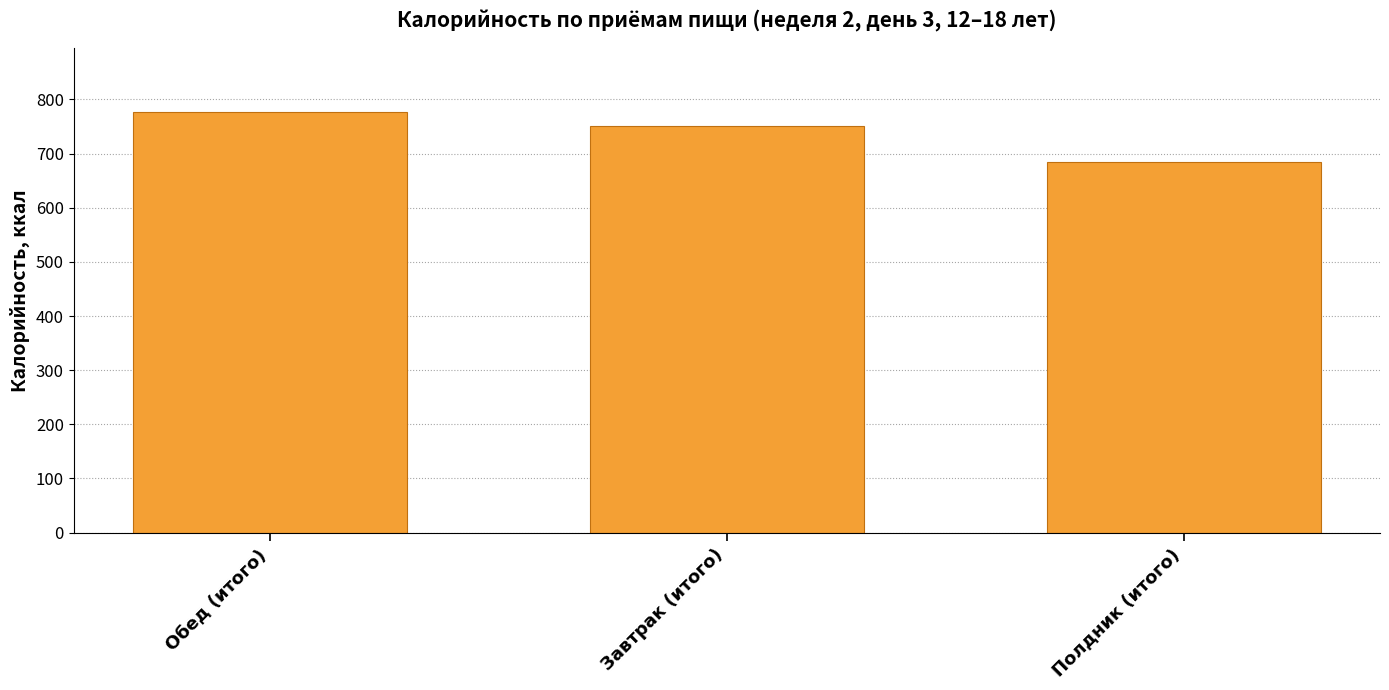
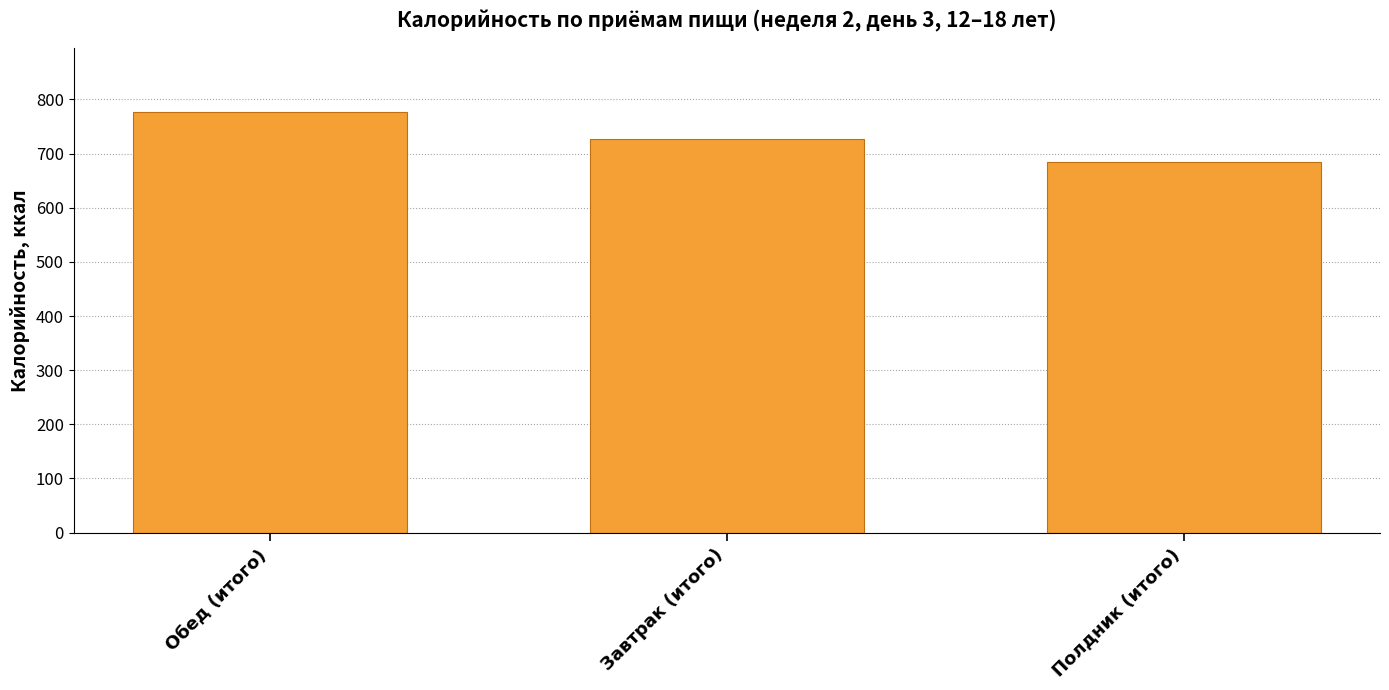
  {
    "Обед (итого)": 780,
-   "Завтрак (итого)": 750,
+   "Завтрак (итого)": 730,
    "Полдник (итого)": 680
  }
